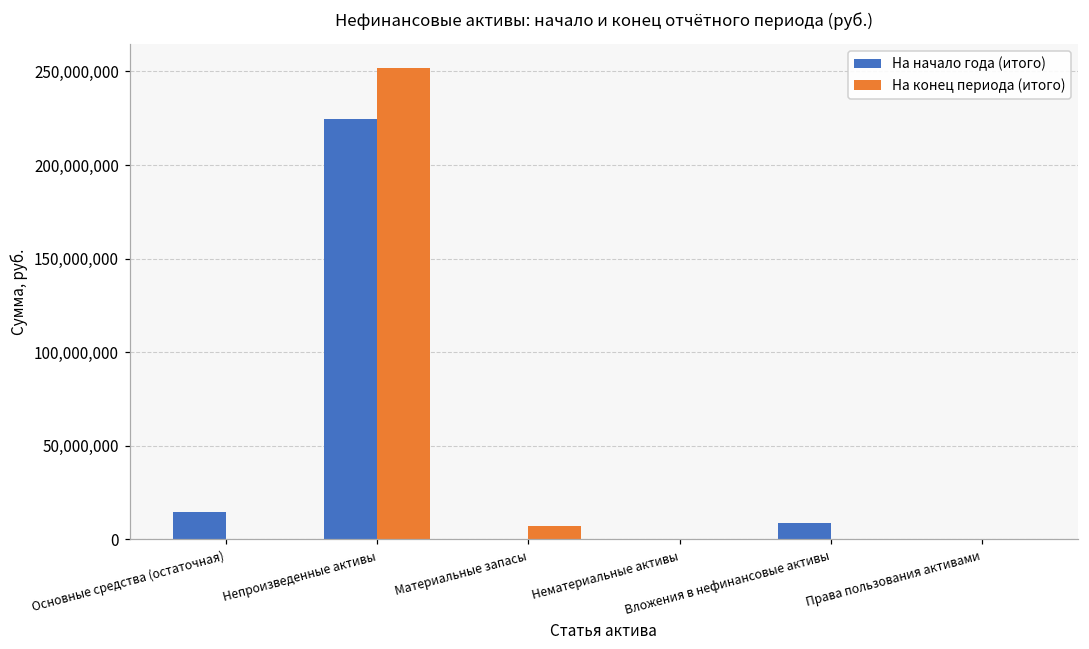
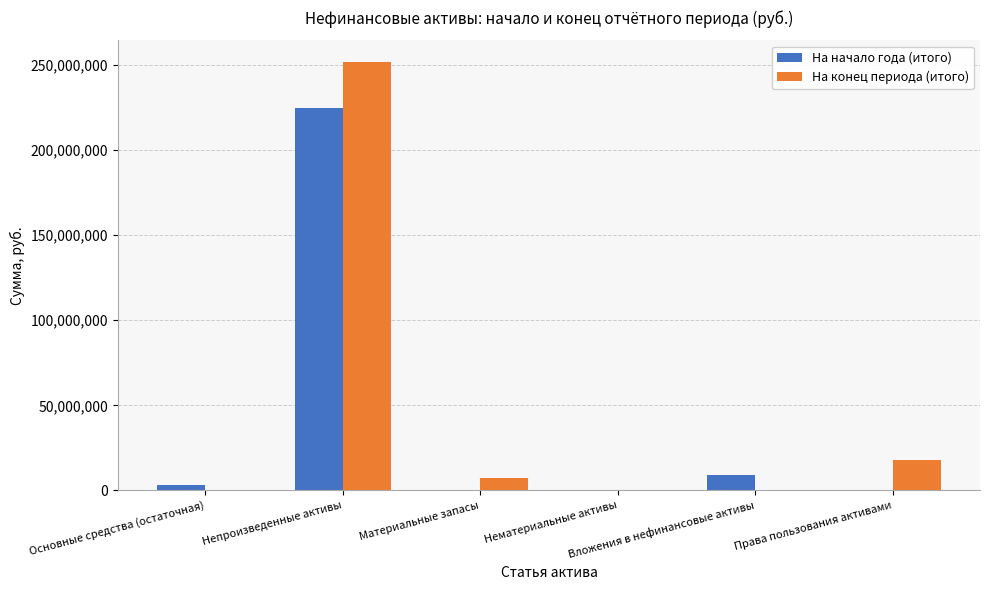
  {
    "На начало года (итого)": {
-     "Основные средства (остаточная)": "14,000,000",
+     "Основные средства (остаточная)": "3,000,000",
      "Непроизведенные активы": "225,000,000",
      "Нематериальные активы": "0",
      "Вложения в нефинансовые активы": "9,000,000",
      "Права пользования активами": "0"
    },
    "На конец периода (итого)": {
      "Непроизведенные активы": "252,000,000",
      "Материальные запасы": "7,000,000",
      "Нематериальные активы": "0",
      "Вложения в нефинансовые активы": "0",
-     "Права пользования активами": "0"
+     "Права пользования активами": "18,000,000"
    }
  }
